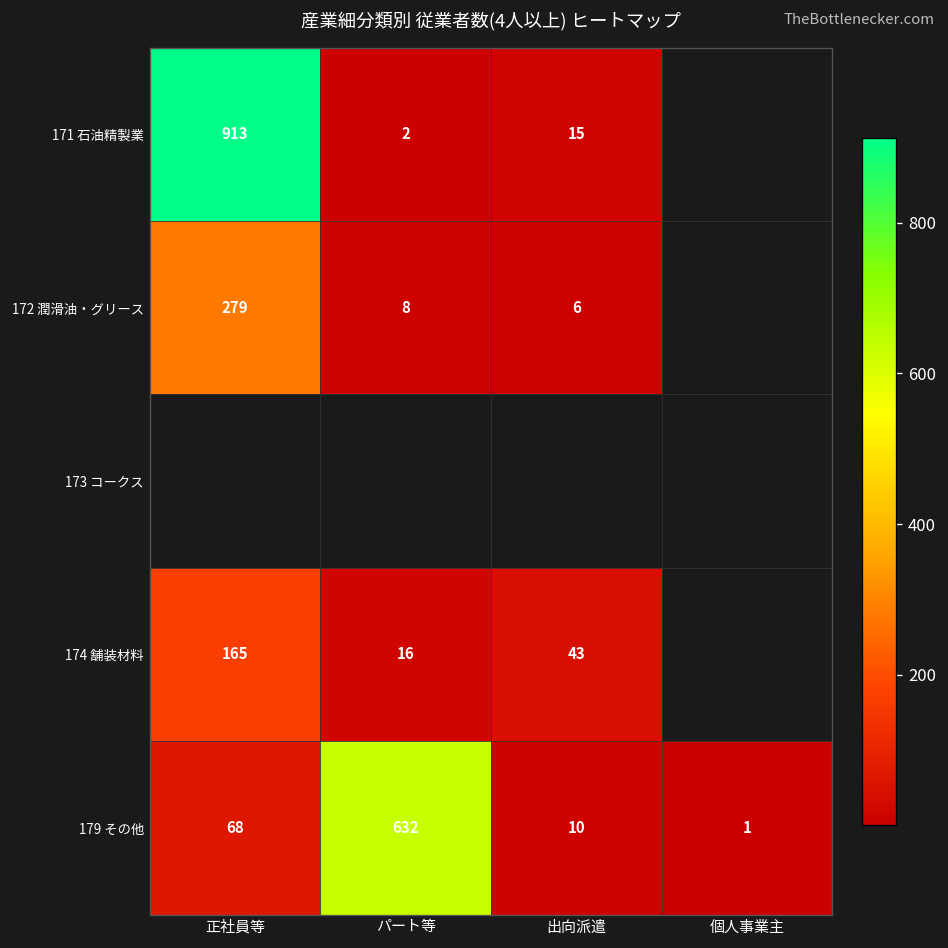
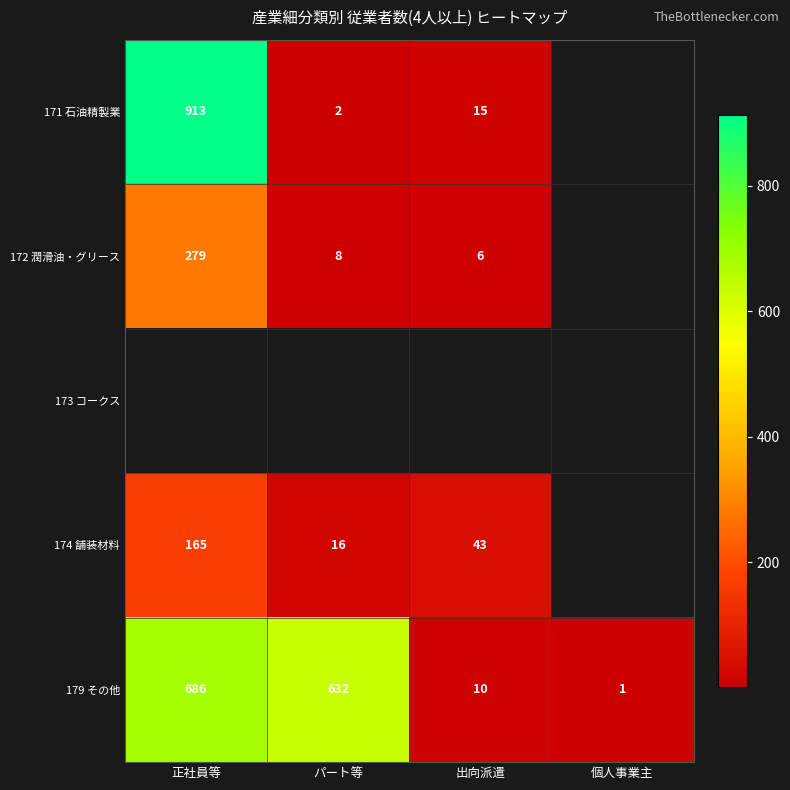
  {
    "171 石油精製業": {
      "正社員等": 913,
      "パート等": 2,
      "出向派遣": 15
    },
    "172 潤滑油・グリース": {
      "正社員等": 279,
      "パート等": 8,
      "出向派遣": 6
    },
    "174 舗装材料": {
      "正社員等": 165,
      "パート等": 16,
      "出向派遣": 43
    },
    "179 その他": {
-     "正社員等": 68,
+     "正社員等": 686,
      "パート等": 632,
      "出向派遣": 10,
      "個人事業主": 1
    }
  }
